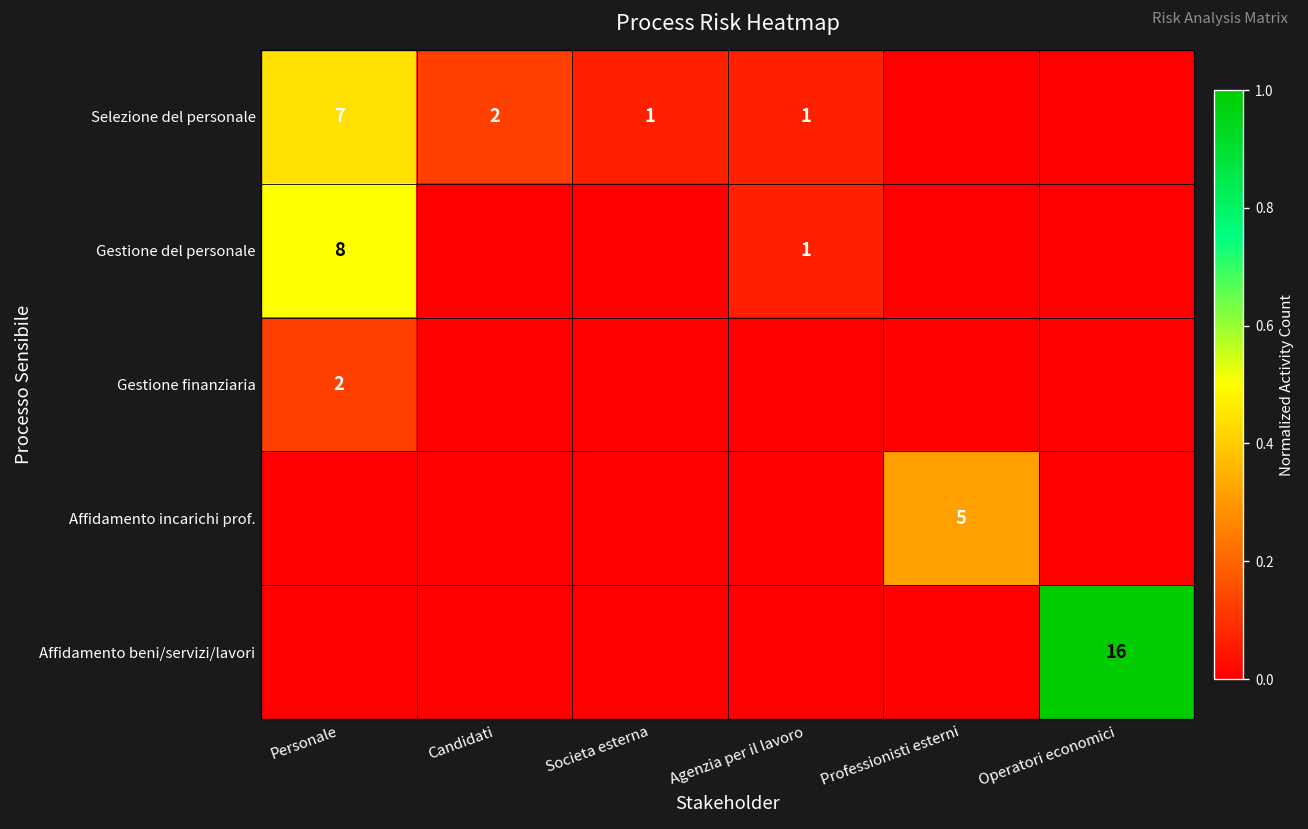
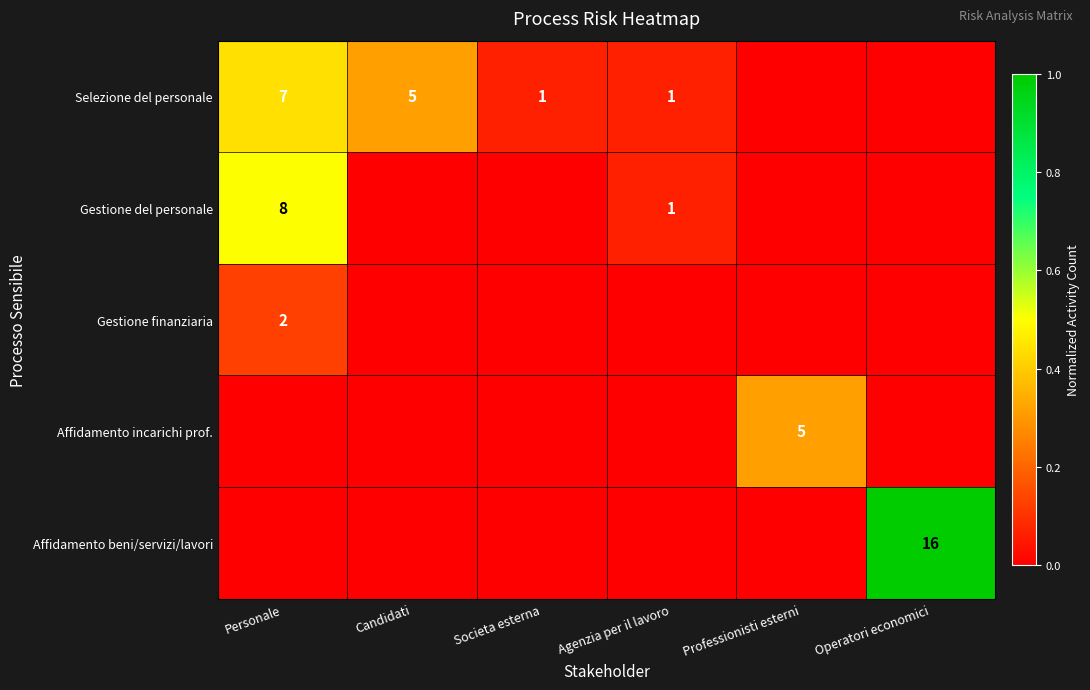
  {
    "Selezione del personale": {
      "Personale": 7,
-     "Candidati": 2,
+     "Candidati": 5,
      "Societa esterna": 1,
      "Agenzia per il lavoro": 1
    },
    "Gestione del personale": {
      "Personale": 8,
      "Agenzia per il lavoro": 1
    },
    "Gestione finanziaria": {
      "Personale": 2
    },
    "Affidamento incarichi prof.": {
      "Professionisti esterni": 5
    },
    "Affidamento beni/servizi/lavori": {
      "Operatori economici": 16
    }
  }
